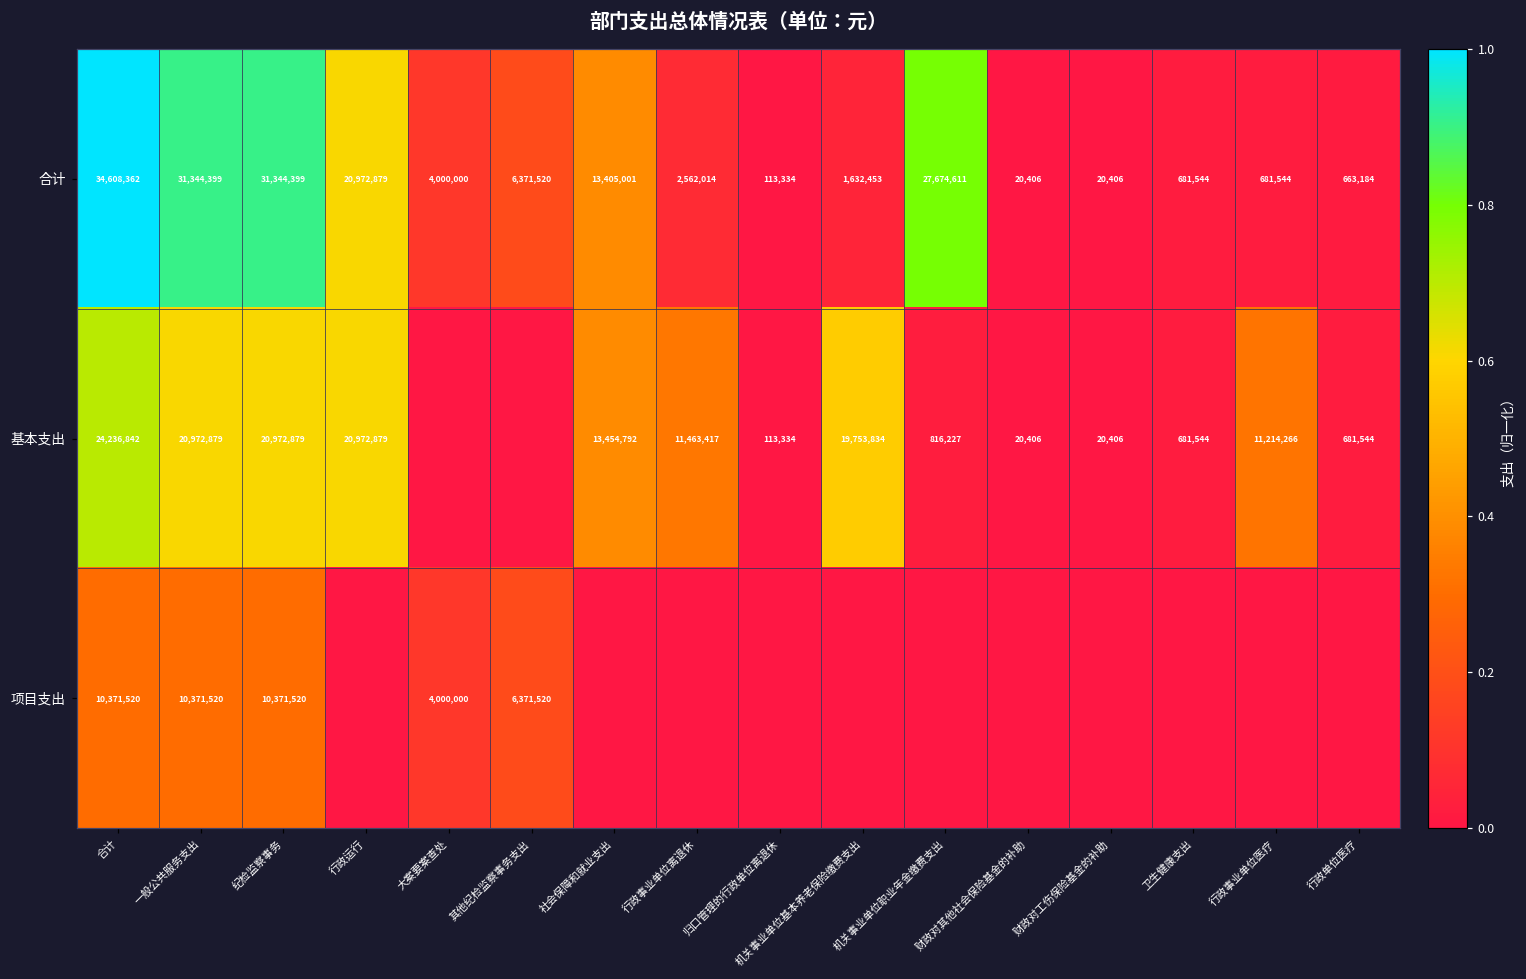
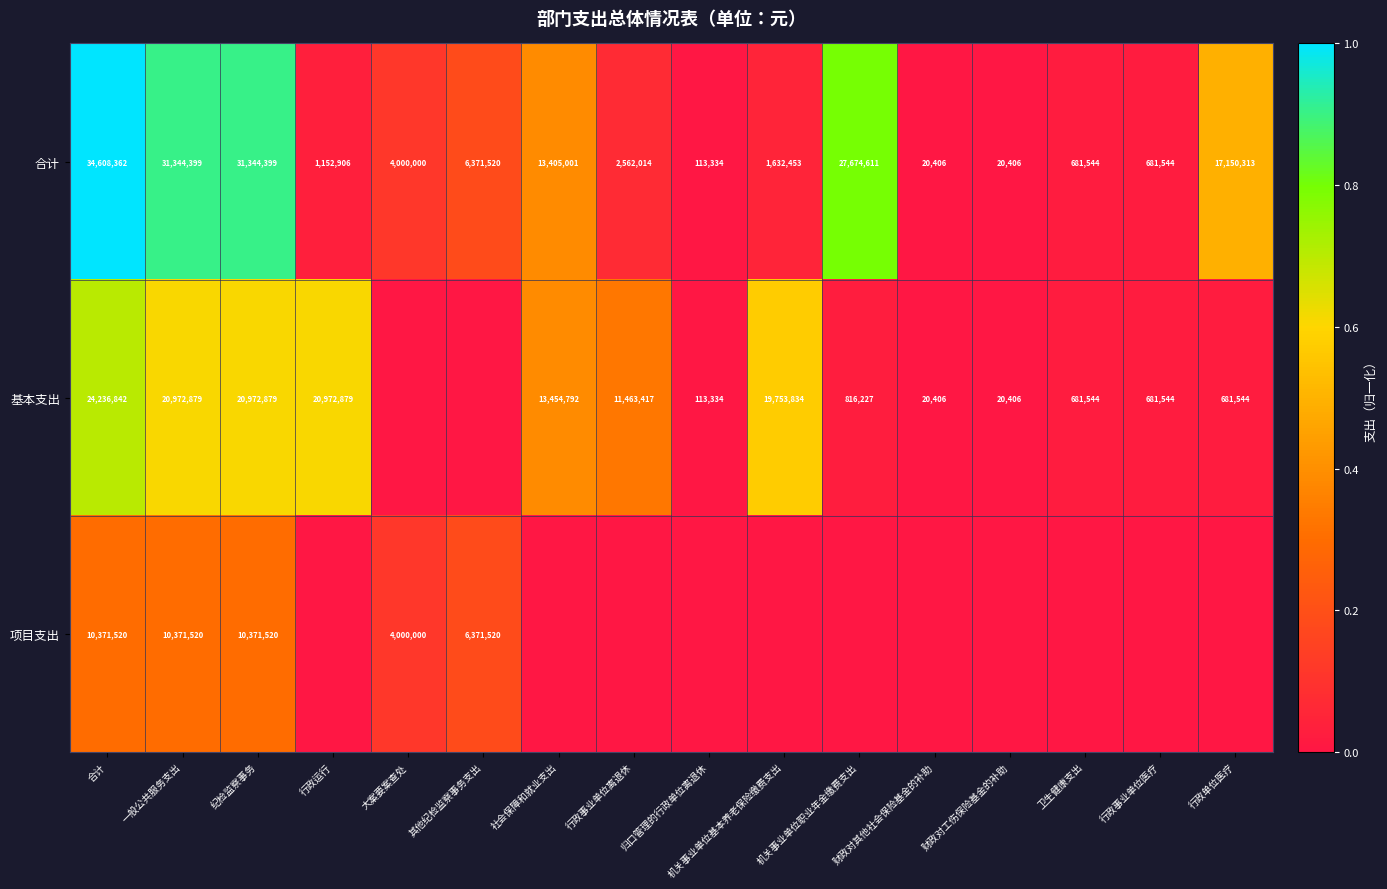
  {
    "合计": {
      "合计": "34,608,362",
      "一般公共服务支出": "31,344,399",
      "纪检监察事务": "31,344,399",
-     "行政运行": "20,972,879",
+     "行政运行": "1,152,906",
      "大案要案查处": "4,000,000",
      "其他纪检监察事务支出": "6,371,520",
      "社会保障和就业支出": "13,405,001",
      "行政事业单位离退休": "2,562,014",
      "归口管理的行政单位离退休": "113,334",
      "机关事业单位基本养老保险缴费支出": "1,632,453",
      "机关事业单位职业年金缴费支出": "27,674,611",
      "财政对其他社会保险基金的补助": "20,406",
      "财政对工伤保险基金的补助": "20,406",
      "卫生健康支出": "681,544",
      "行政事业单位医疗": "681,544",
-     "行政单位医疗": "663,184"
+     "行政单位医疗": "17,150,313"
    },
    "基本支出": {
      "合计": "24,236,842",
      "一般公共服务支出": "20,972,879",
      "纪检监察事务": "20,972,879",
      "行政运行": "20,972,879",
      "社会保障和就业支出": "13,454,792",
      "行政事业单位离退休": "11,463,417",
      "归口管理的行政单位离退休": "113,334",
      "机关事业单位基本养老保险缴费支出": "19,753,834",
      "机关事业单位职业年金缴费支出": "816,227",
      "财政对其他社会保险基金的补助": "20,406",
      "财政对工伤保险基金的补助": "20,406",
      "卫生健康支出": "681,544",
-     "行政事业单位医疗": "11,214,266",
+     "行政事业单位医疗": "681,544",
      "行政单位医疗": "681,544"
    },
    "项目支出": {
      "合计": "10,371,520",
      "一般公共服务支出": "10,371,520",
      "纪检监察事务": "10,371,520",
      "大案要案查处": "4,000,000",
      "其他纪检监察事务支出": "6,371,520"
    }
  }
